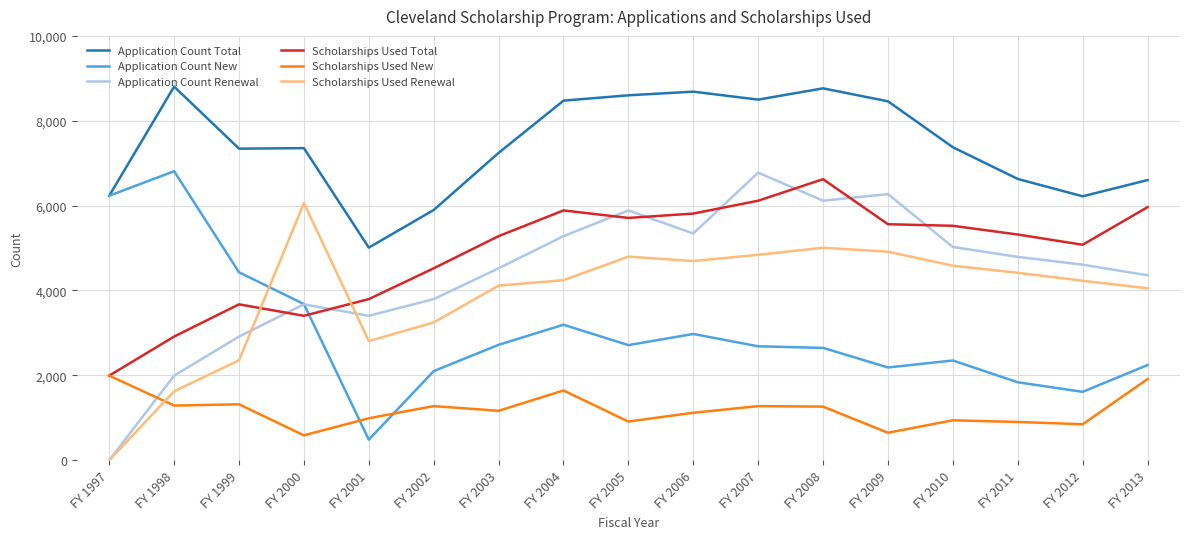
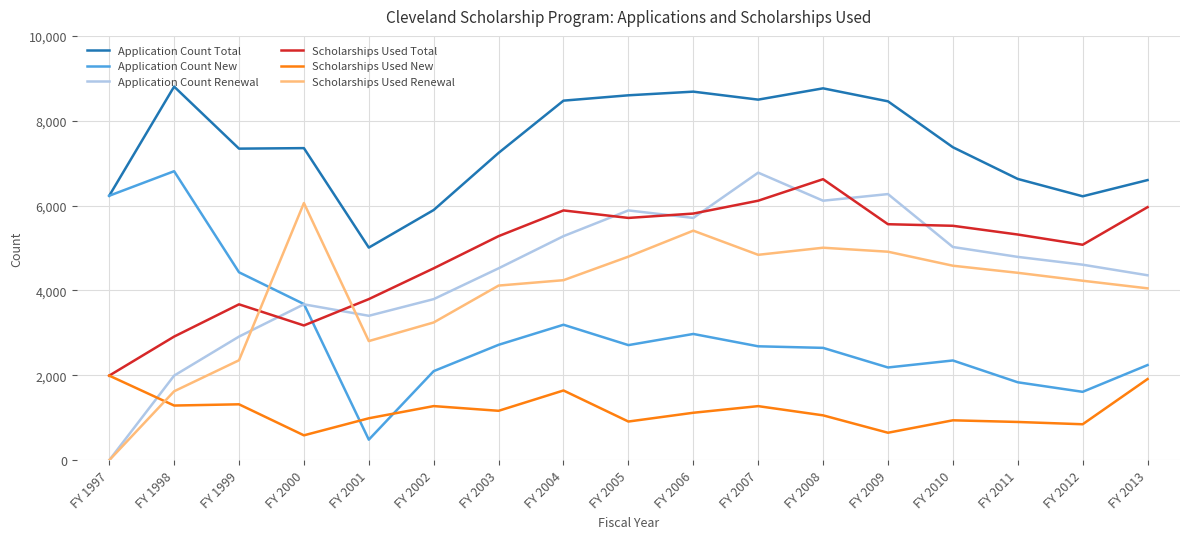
  {
    "Application Count Total": {
      "FY 1998": "8,800",
      "FY 1999": "7,300",
      "FY 2000": "7,400",
      "FY 2001": "5,000",
      "FY 2002": "5,900",
      "FY 2003": "7,200",
      "FY 2004": "8,500",
      "FY 2005": "8,600",
      "FY 2006": "8,700",
      "FY 2007": "8,500",
      "FY 2008": "8,800",
      "FY 2009": "8,500",
      "FY 2010": "7,400",
      "FY 2011": "6,600",
      "FY 2012": "6,200",
      "FY 2013": "6,600"
    },
    "Application Count New": {
      "FY 1998": "6,800",
      "FY 1999": "4,400",
      "FY 2001": "500",
      "FY 2002": "2,100",
      "FY 2003": "2,700",
      "FY 2004": "3,200",
      "FY 2005": "2,700",
      "FY 2006": "3,000",
      "FY 2007": "2,700",
      "FY 2008": "2,600",
      "FY 2009": "2,200",
      "FY 2010": "2,400",
      "FY 2011": "1,800",
      "FY 2012": "1,600",
      "FY 2013": "2,200"
    },
    "Application Count Renewal": {
      "FY 1998": "2,000",
      "FY 1999": "2,900",
      "FY 2001": "3,400",
      "FY 2002": "3,800",
      "FY 2003": "4,500",
      "FY 2004": "5,300",
      "FY 2005": "5,900",
-     "FY 2006": "5,300",
+     "FY 2006": "5,700",
      "FY 2007": "6,800",
      "FY 2008": "6,100",
      "FY 2009": "6,300",
      "FY 2010": "5,000",
      "FY 2011": "4,800",
      "FY 2012": "4,600",
      "FY 2013": "4,400"
    },
    "Scholarships Used Total": {
      "FY 1998": "2,900",
      "FY 1999": "3,700",
-     "FY 2000": "3,400",
+     "FY 2000": "3,200",
      "FY 2001": "3,800",
      "FY 2002": "4,500",
      "FY 2003": "5,300",
      "FY 2004": "5,900",
      "FY 2005": "5,700",
      "FY 2006": "5,800",
      "FY 2007": "6,100",
      "FY 2008": "6,600",
      "FY 2009": "5,600",
      "FY 2010": "5,500",
      "FY 2011": "5,300",
      "FY 2012": "5,100",
      "FY 2013": "6,000"
    },
    "Scholarships Used New": {
      "FY 1998": "1,300",
      "FY 1999": "1,300",
      "FY 2000": "600",
      "FY 2001": "1,000",
      "FY 2002": "1,300",
      "FY 2003": "1,200",
      "FY 2004": "1,600",
      "FY 2005": "900",
      "FY 2006": "1,100",
      "FY 2007": "1,300",
-     "FY 2008": "1,300",
+     "FY 2008": "1,100",
      "FY 2009": "600",
      "FY 2010": "900",
      "FY 2011": "900",
      "FY 2012": "800",
      "FY 2013": "1,900"
    },
    "Scholarships Used Renewal": {
      "FY 1998": "1,600",
      "FY 1999": "2,400",
      "FY 2000": "6,100",
      "FY 2001": "2,800",
      "FY 2002": "3,200",
      "FY 2003": "4,100",
      "FY 2004": "4,200",
      "FY 2005": "4,800",
-     "FY 2006": "4,700",
+     "FY 2006": "5,400",
      "FY 2007": "4,800",
      "FY 2008": "5,000",
      "FY 2009": "4,900",
      "FY 2010": "4,600",
      "FY 2011": "4,400",
      "FY 2012": "4,200",
      "FY 2013": "4,100"
    }
  }
